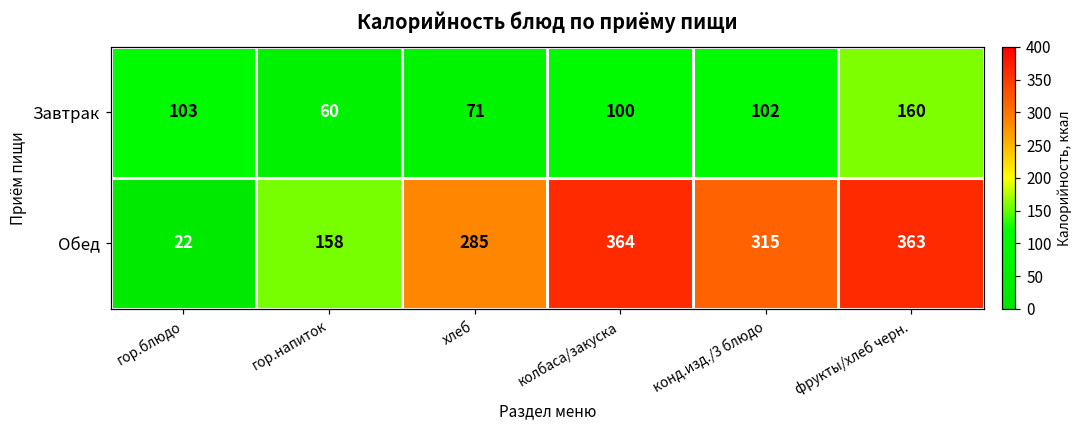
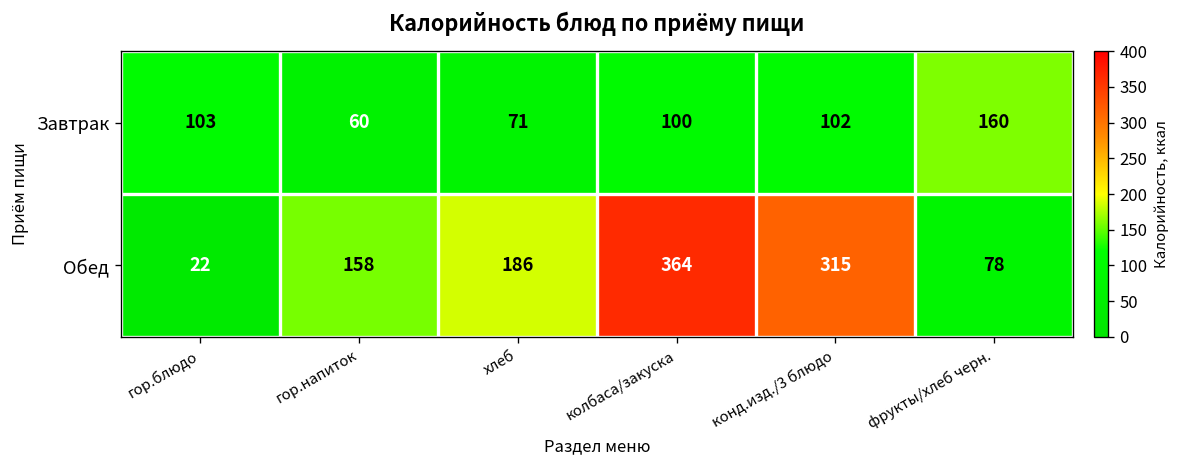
  {
    "Завтрак": {
      "гор.блюдо": 103,
      "гор.напиток": 60,
      "хлеб": 71,
      "колбаса/закуска": 100,
      "конд.изд./3 блюдо": 102,
      "фрукты/хлеб черн.": 160
    },
    "Обед": {
      "гор.блюдо": 22,
      "гор.напиток": 158,
-     "хлеб": 285,
+     "хлеб": 186,
      "колбаса/закуска": 364,
      "конд.изд./3 блюдо": 315,
-     "фрукты/хлеб черн.": 363
+     "фрукты/хлеб черн.": 78
    }
  }
